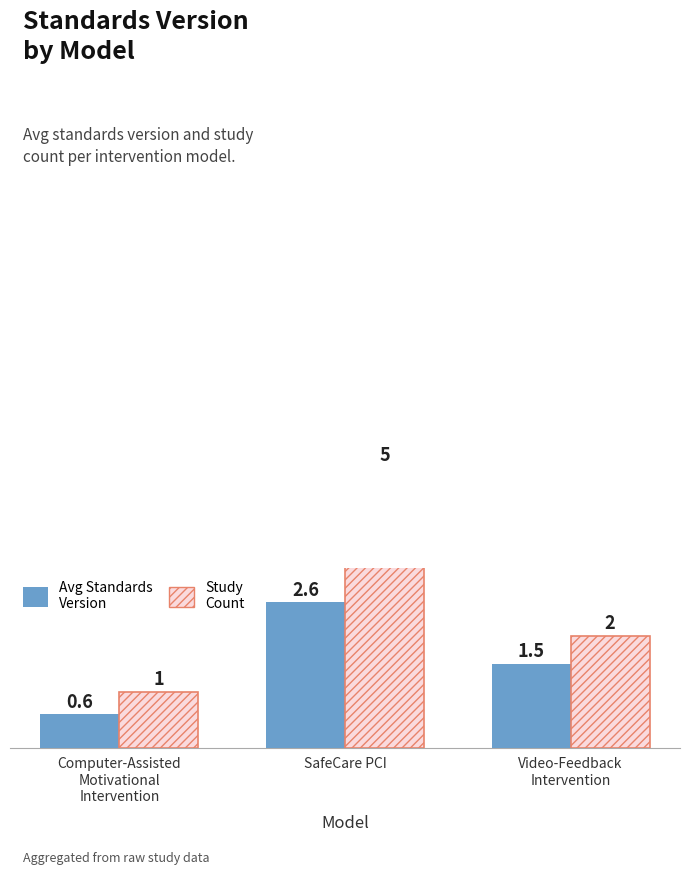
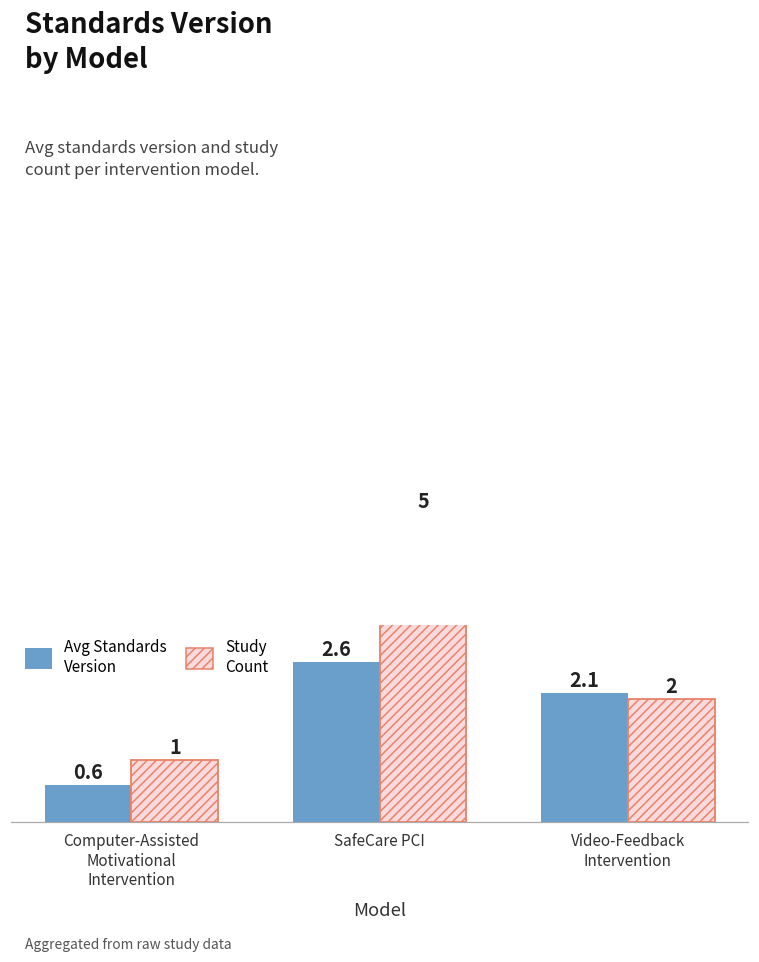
  {
    "Avg Standards Version": {
      "Computer-Assisted Motivational Intervention": 0.6,
      "SafeCare PCI": 2.6,
-     "Video-Feedback Intervention": 1.5
+     "Video-Feedback Intervention": 2.1
    },
    "Study Count": {
      "Computer-Assisted Motivational Intervention": 1,
      "Video-Feedback Intervention": 2
    }
  }
